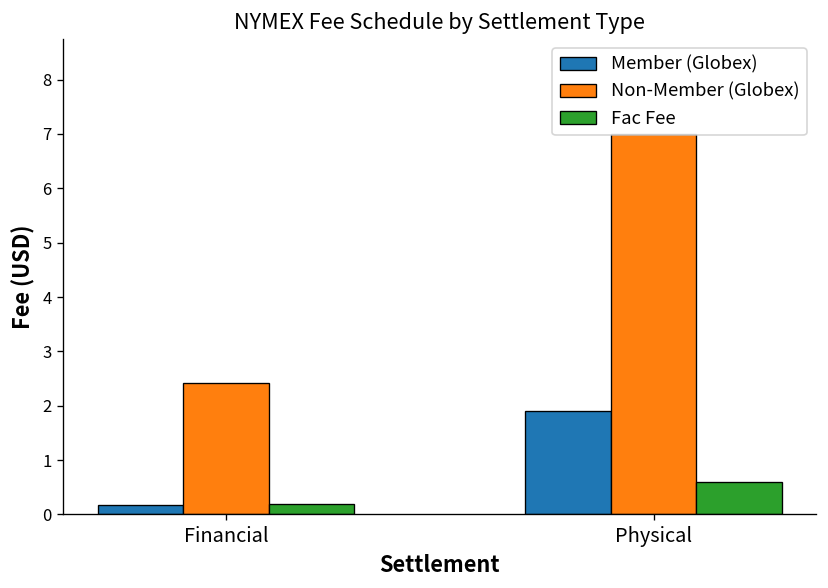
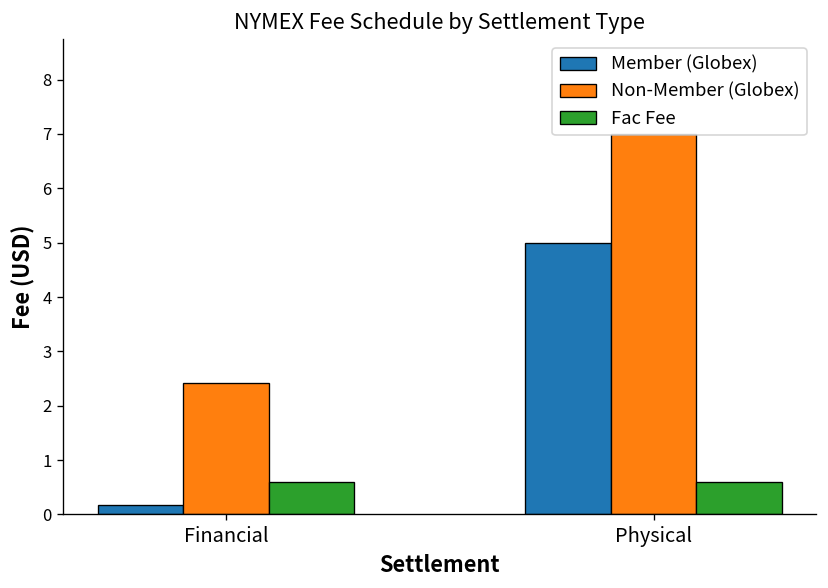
  {
    "Member (Globex)": {
      "Financial": 0.2,
-     "Physical": 1.9
+     "Physical": 5.0
    },
    "Non-Member (Globex)": {
      "Financial": 2.4
    },
    "Fac Fee": {
-     "Financial": 0.2,
+     "Financial": 0.6,
      "Physical": 0.6
    }
  }
